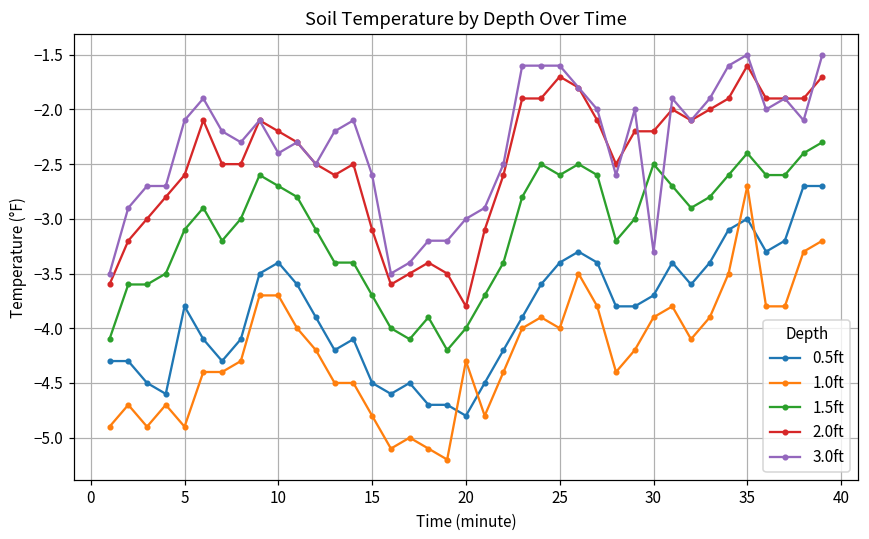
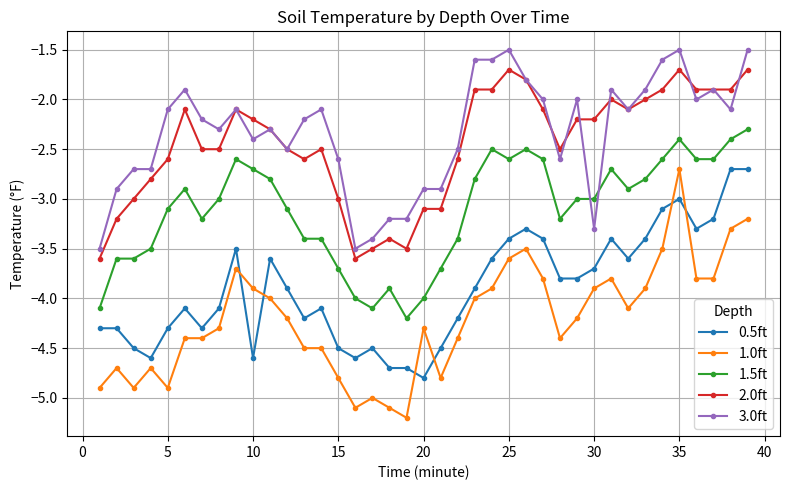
  {
    "0.5ft": {
-     "5": -3.8,
-     "10": -3.4,
+     "5": -4.3,
+     "10": -4.6,
      "15": -4.5,
      "20": -4.8,
      "25": -3.4,
      "30": -3.7,
      "35": -3.0
    },
    "1.0ft": {
      "5": -4.9,
-     "10": -3.7,
+     "10": -3.9,
      "15": -4.8,
      "20": -4.3,
-     "25": -4.0,
+     "25": -3.6,
      "30": -3.9,
      "35": -2.7
    },
    "1.5ft": {
      "5": -3.1,
      "10": -2.7,
      "15": -3.7,
      "20": -4.0,
      "25": -2.6,
-     "30": -2.5,
+     "30": -3.0,
      "35": -2.4
    },
    "2.0ft": {
      "5": -2.6,
      "10": -2.2,
-     "15": -3.1,
-     "20": -3.8,
+     "15": -3.0,
+     "20": -3.1,
      "25": -1.7,
      "30": -2.2,
-     "35": -1.6
+     "35": -1.7
    },
    "3.0ft": {
      "5": -2.1,
      "10": -2.4,
      "15": -2.6,
-     "20": -3.0,
-     "25": -1.6,
+     "20": -2.9,
+     "25": -1.5,
      "30": -3.3,
      "35": -1.5
    }
  }
